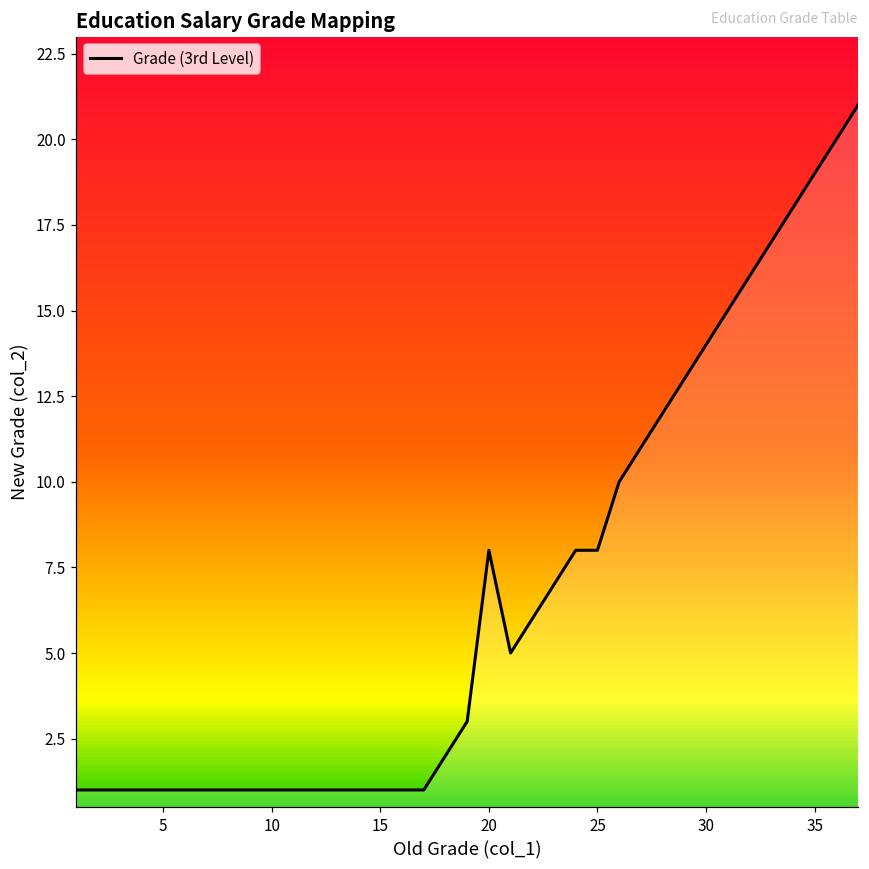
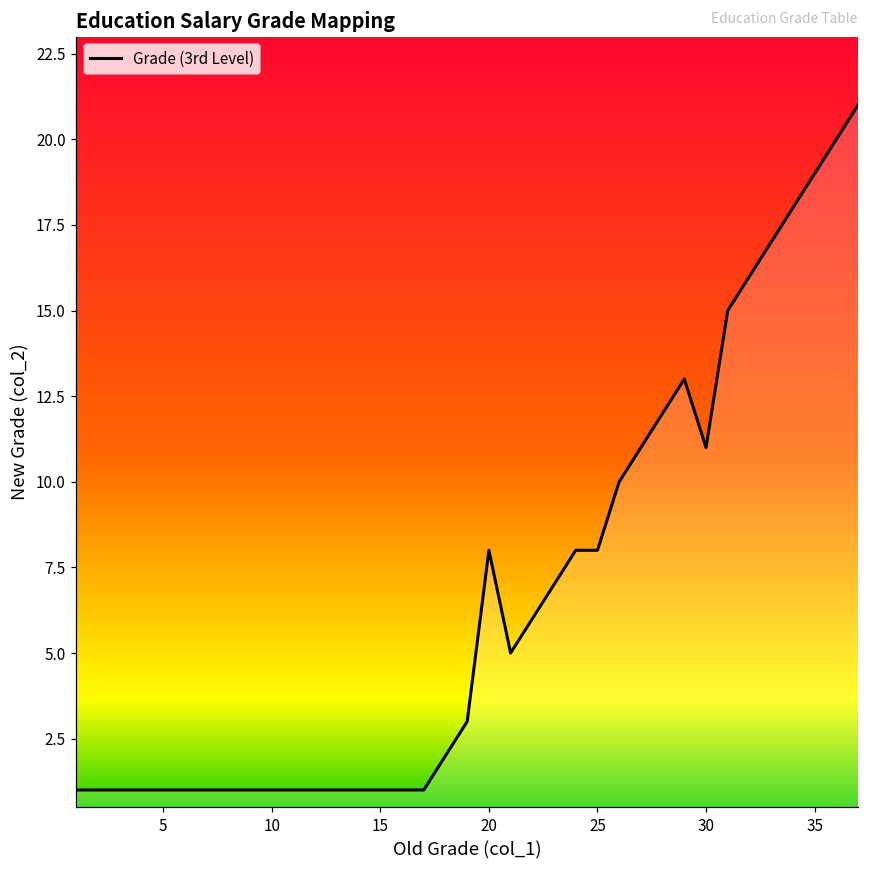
  {
    "5": 1,
    "10": 1,
    "15": 1,
    "20": 8,
    "25": 8,
-   "30": 14,
+   "30": 11,
    "35": 19
  }
